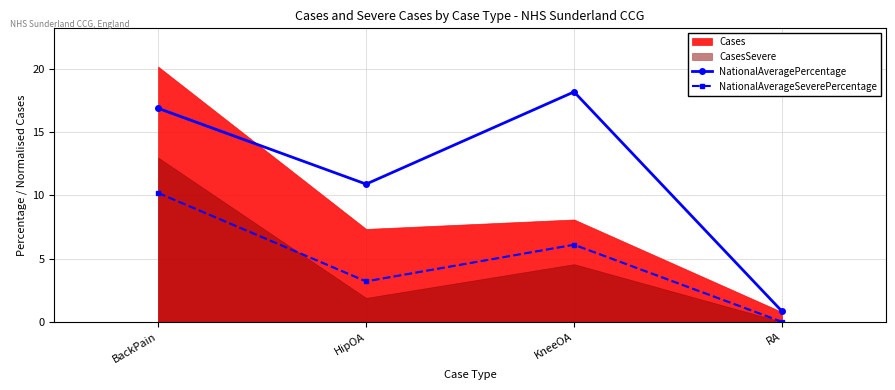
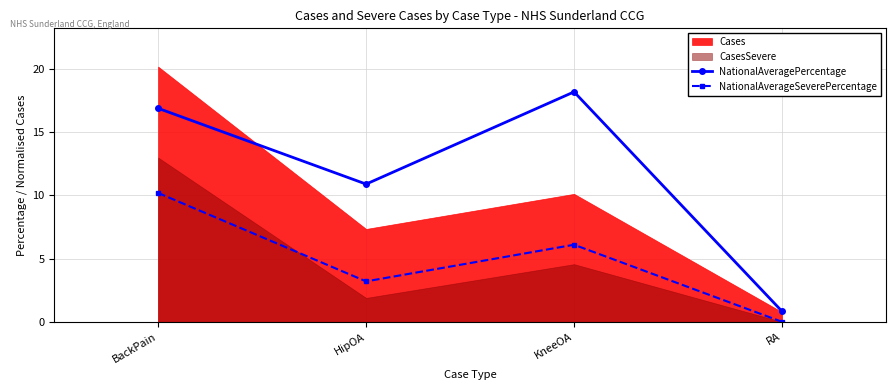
  {
    "Cases": {
      "BackPain": 20.2,
      "HipOA": 7.4,
-     "KneeOA": 8.1
+     "KneeOA": 10.1
    },
    "CasesSevere": {
      "BackPain": 13.0,
      "HipOA": 1.9,
      "KneeOA": 4.6
    }
  }
